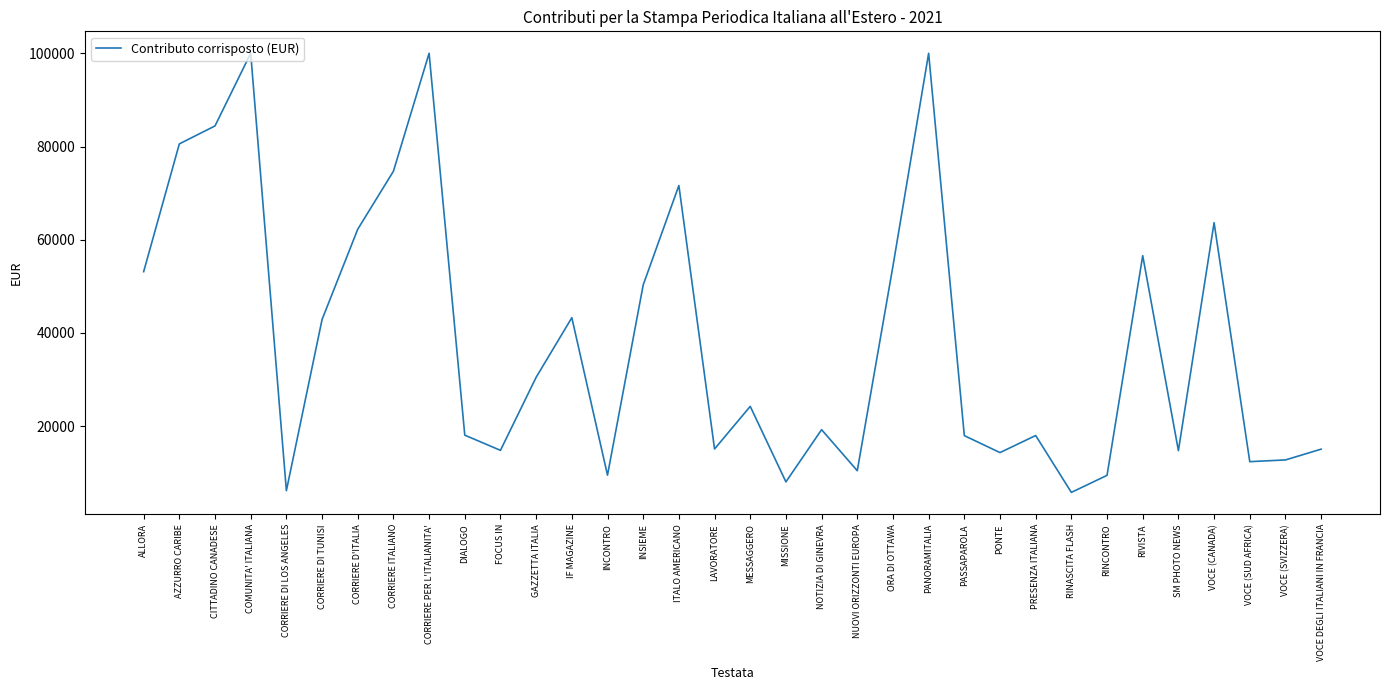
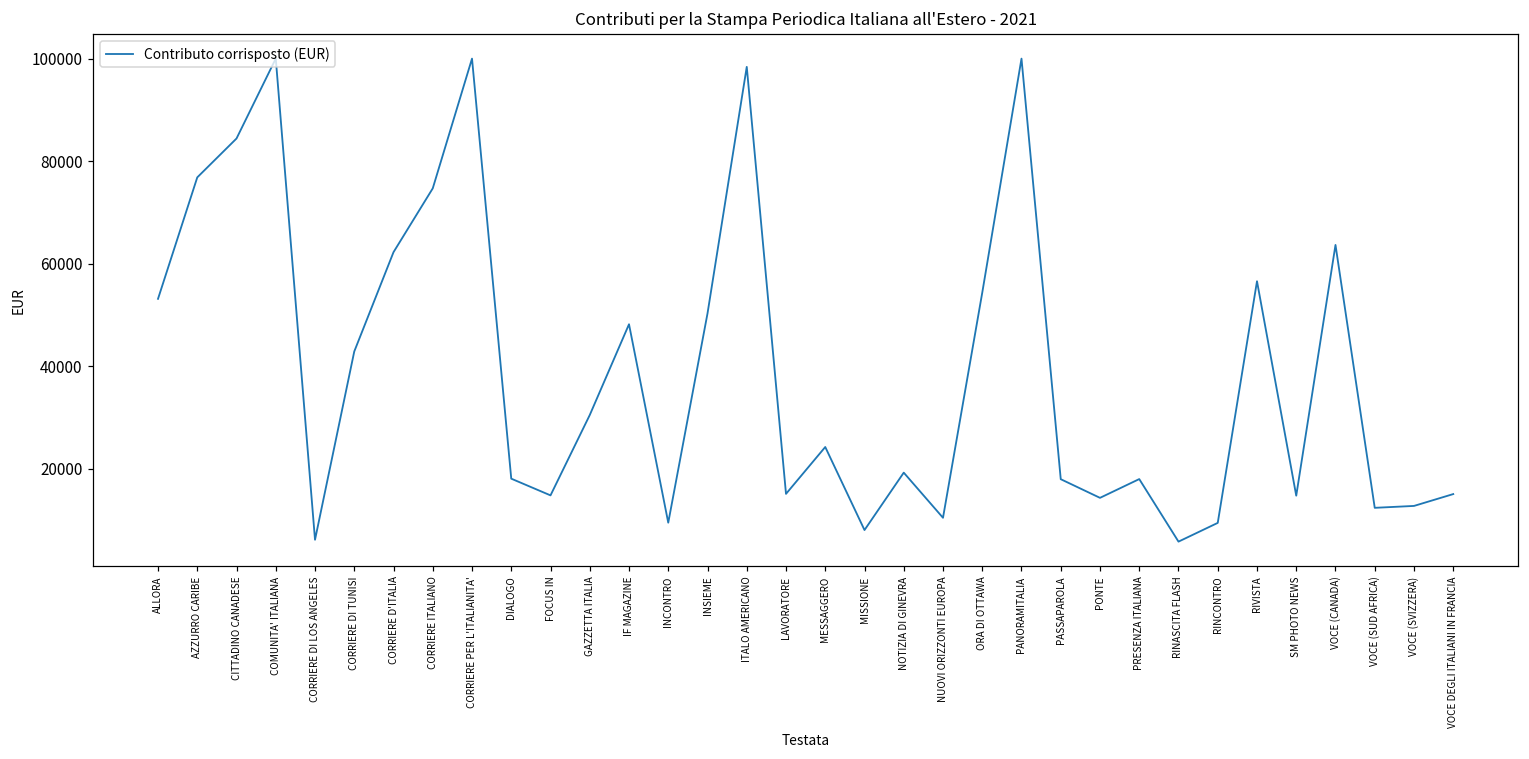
  {
    "ALLORA": 53000,
-   "AZZURRO CARIBE": 81000,
+   "AZZURRO CARIBE": 77000,
    "CITTADINO CANADESE": 84000,
    "CORRIERE DI LOS ANGELES": 6000,
    "CORRIERE DI TUNISI": 43000,
    "CORRIERE D'ITALIA": 62000,
    "CORRIERE ITALIANO": 75000,
    "CORRIERE PER L'ITALIANITA'": 100000,
    "DIALOGO": 18000,
    "FOCUS IN": 15000,
    "GAZZETTA ITALIA": 30000,
-   "IF MAGAZINE": 43000,
+   "IF MAGAZINE": 48000,
    "INCONTRO": 9000,
    "INSIEME": 50000,
-   "ITALO AMERICANO": 72000,
+   "ITALO AMERICANO": 98000,
    "LAVORATORE": 15000,
    "MESSAGGERO": 24000,
    "MISSIONE": 8000,
    "NOTIZIA DI GINEVRA": 19000,
    "NUOVI ORIZZONTI EUROPA": 10000,
    "ORA DI OTTAWA": 54000,
    "PANORAMITALIA": 100000,
    "PASSAPAROLA": 18000,
    "PONTE": 14000,
    "PRESENZA ITALIANA": 18000,
    "RINASCITA FLASH": 6000,
    "RINCONTRO": 9000,
    "RIVISTA": 57000,
    "SM PHOTO NEWS": 15000,
    "VOCE (CANADA)": 64000,
    "VOCE (SUD AFRICA)": 12000,
    "VOCE (SVIZZERA)": 13000,
    "VOCE DEGLI ITALIANI IN FRANCIA": 15000
  }
